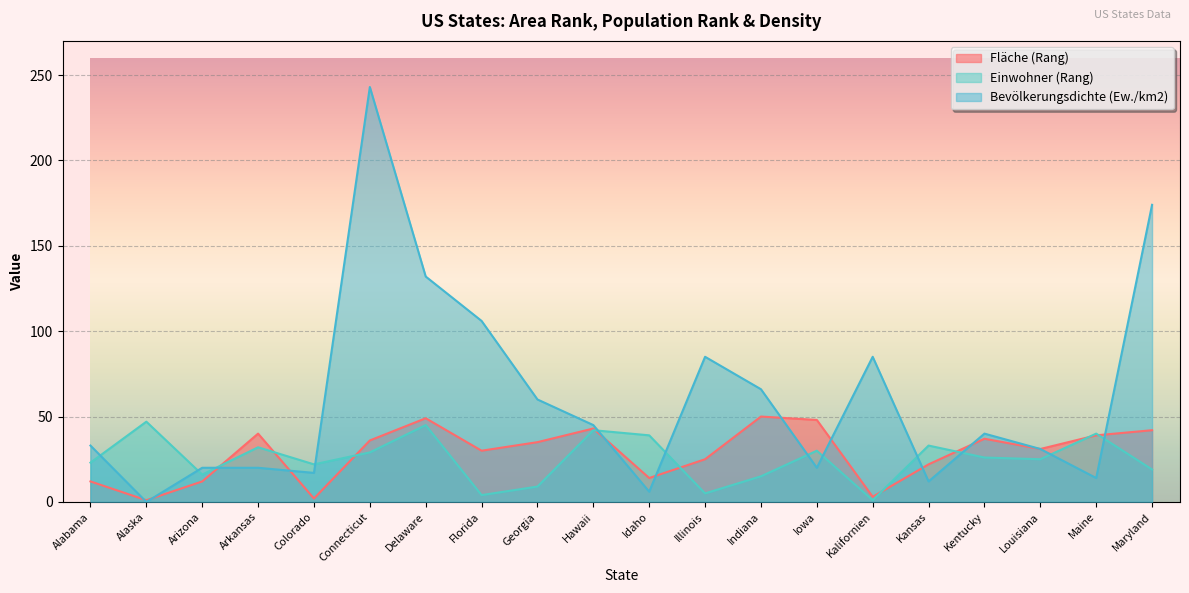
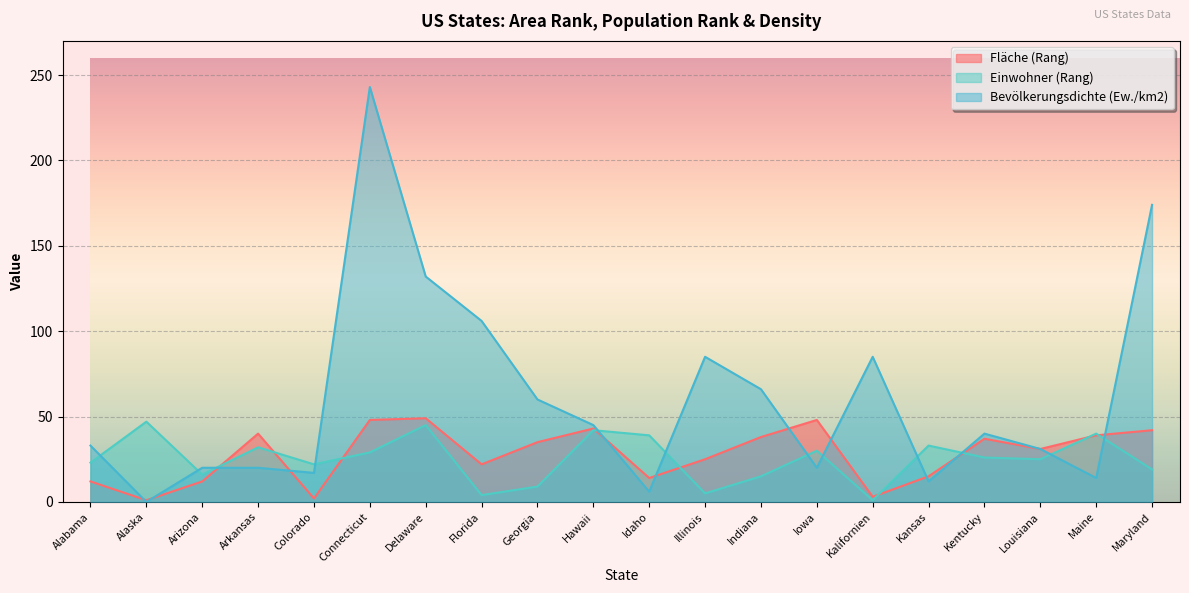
  {
    "Fläche (Rang)": {
      "Alabama": 12,
      "Arizona": 12,
      "Arkansas": 40,
      "Colorado": 2,
-     "Connecticut": 36,
+     "Connecticut": 48,
      "Delaware": 49,
-     "Florida": 30,
+     "Florida": 22,
      "Georgia": 35,
      "Idaho": 14,
      "Illinois": 25,
-     "Indiana": 50,
+     "Indiana": 38,
      "Iowa": 48,
      "Kalifornien": 3,
-     "Kansas": 22,
+     "Kansas": 15,
      "Kentucky": 37,
      "Maryland": 42
    }
  }
